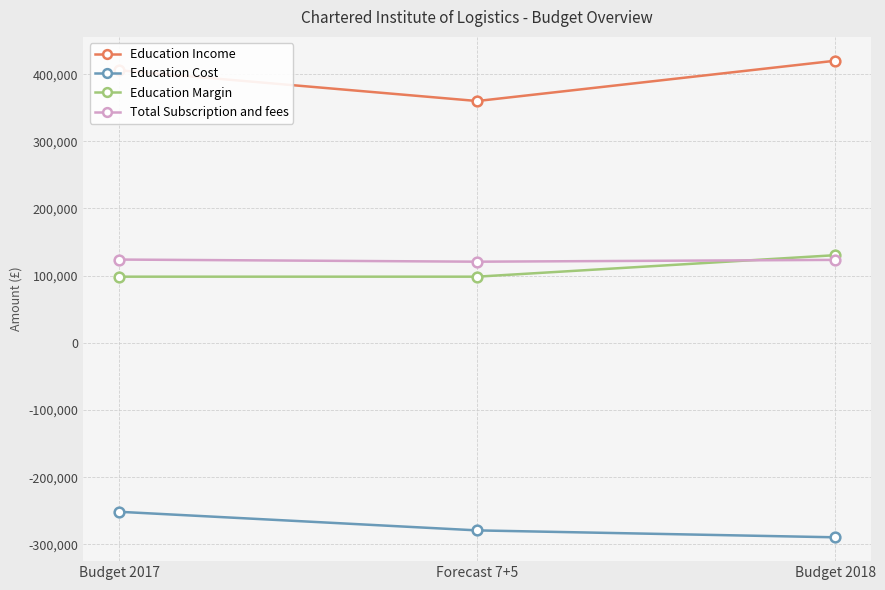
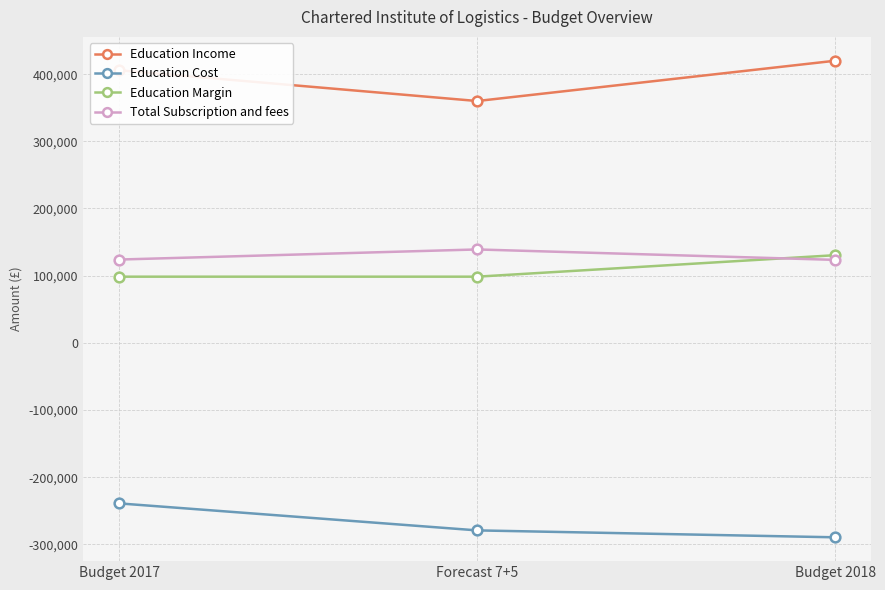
  {
    "Education Income": {
      "Forecast 7+5": "360,000",
      "Budget 2018": "420,000"
    },
    "Education Cost": {
-     "Budget 2017": "-250,000",
+     "Budget 2017": "-240,000",
      "Forecast 7+5": "-280,000",
      "Budget 2018": "-290,000"
    },
    "Education Margin": {
      "Budget 2017": "100,000",
      "Forecast 7+5": "100,000",
      "Budget 2018": "130,000"
    },
    "Total Subscription and fees": {
      "Budget 2017": "120,000",
-     "Forecast 7+5": "120,000",
+     "Forecast 7+5": "140,000",
      "Budget 2018": "120,000"
    }
  }
